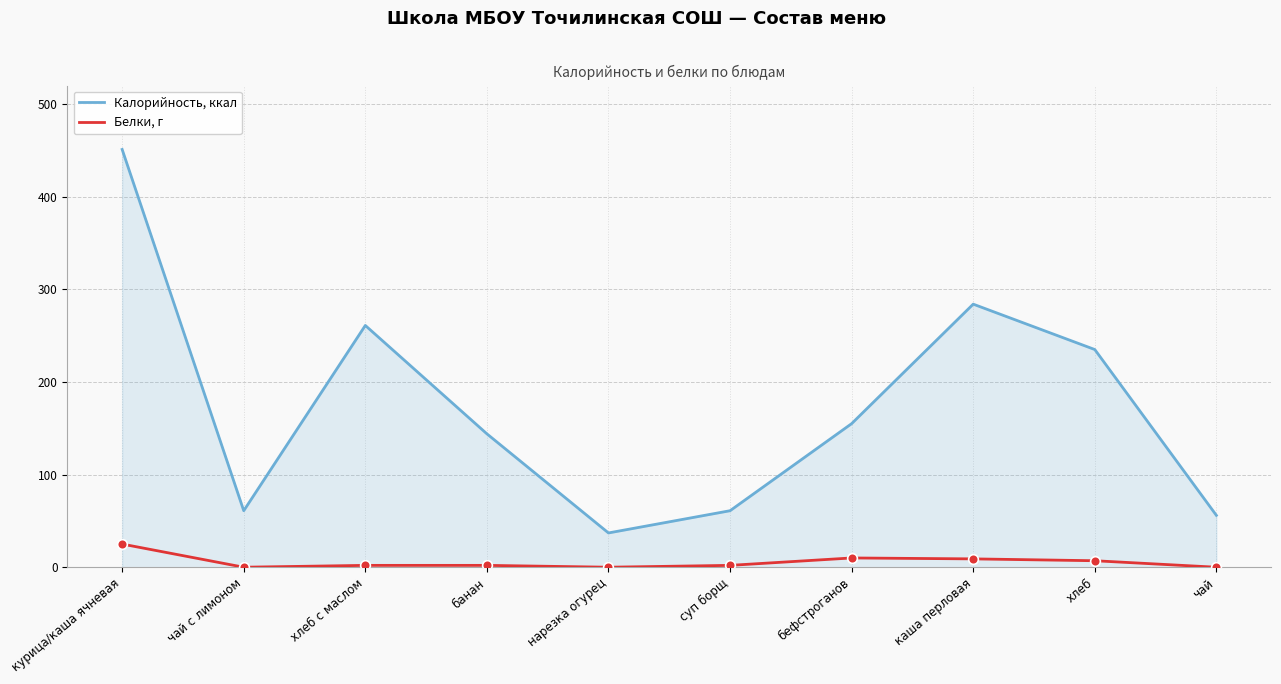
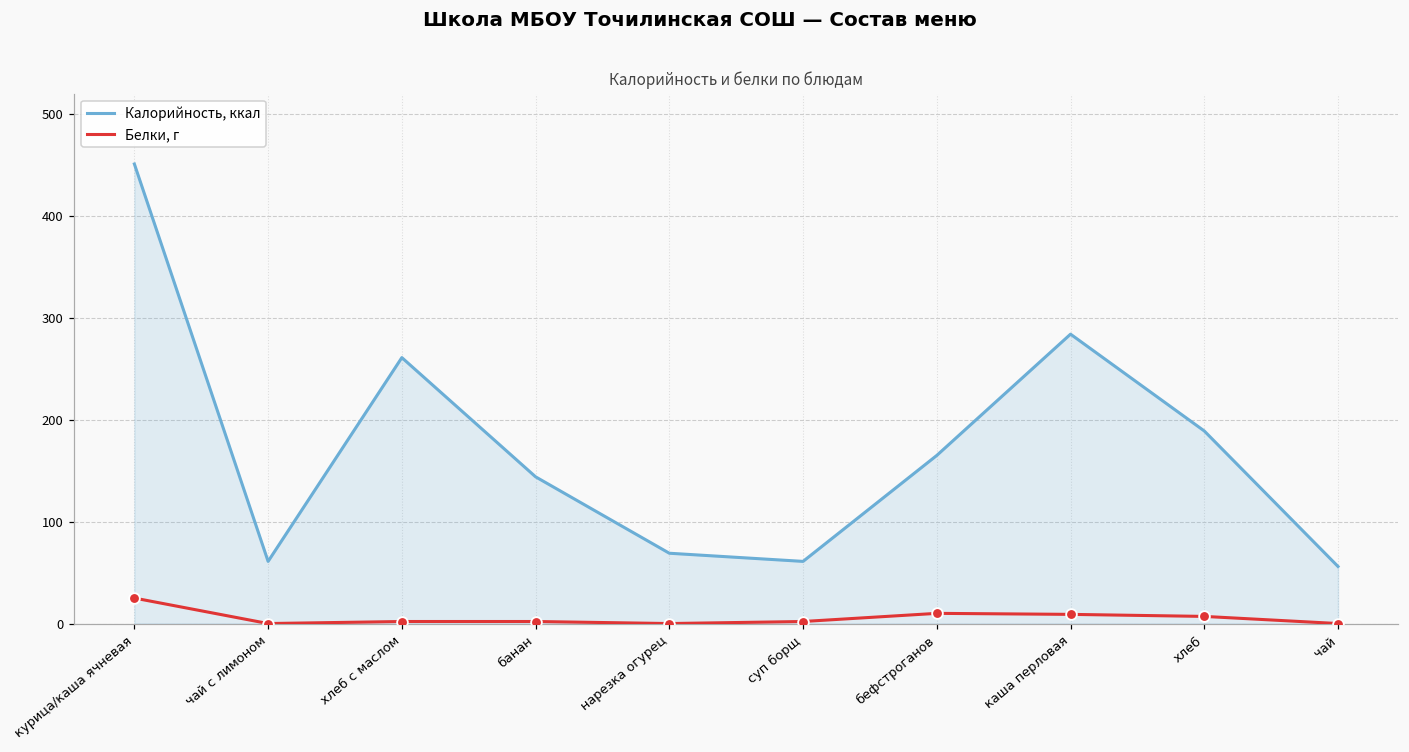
  {
    "Калорийность, ккал": {
      "курица/каша ячневая": 450,
      "чай с лимоном": 60,
      "хлеб с маслом": 260,
      "банан": 140,
-     "нарезка огурец": 40,
+     "нарезка огурец": 70,
      "суп борщ": 60,
-     "бефстроганов": 160,
+     "бефстроганов": 170,
      "каша перловая": 280,
-     "хлеб": 240,
+     "хлеб": 190,
      "чай": 60
    }
  }
